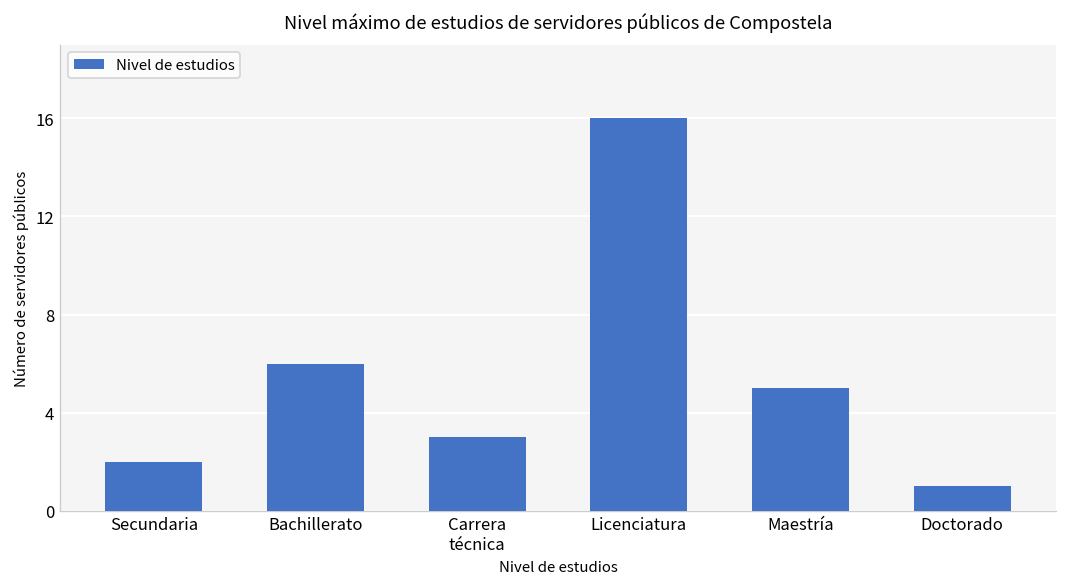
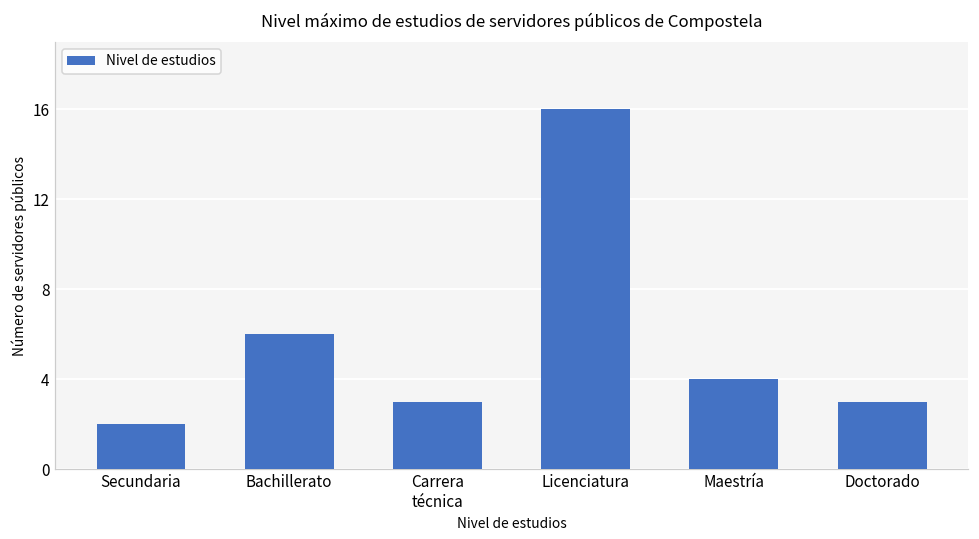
  {
    "Secundaria": 2,
    "Bachillerato": 6,
    "Carrera técnica": 3,
    "Licenciatura": 16,
-   "Maestría": 5,
-   "Doctorado": 1
+   "Maestría": 4,
+   "Doctorado": 3
  }
